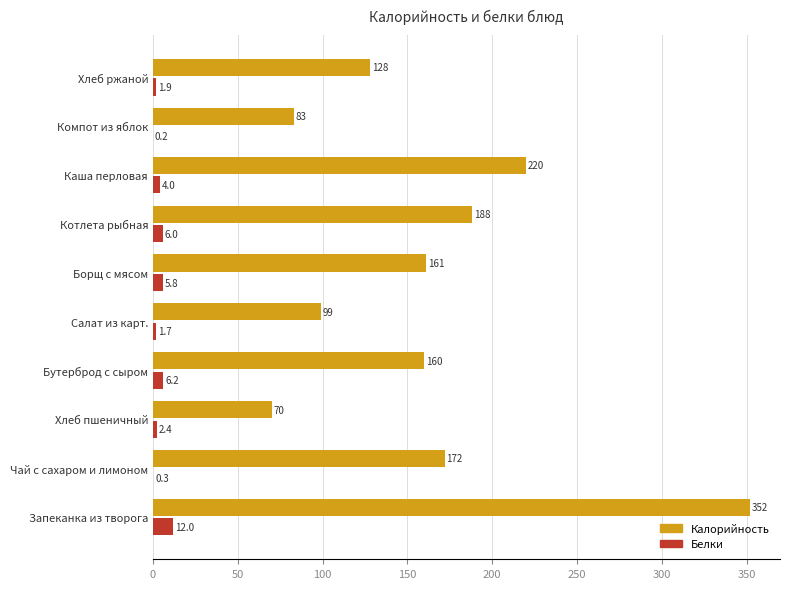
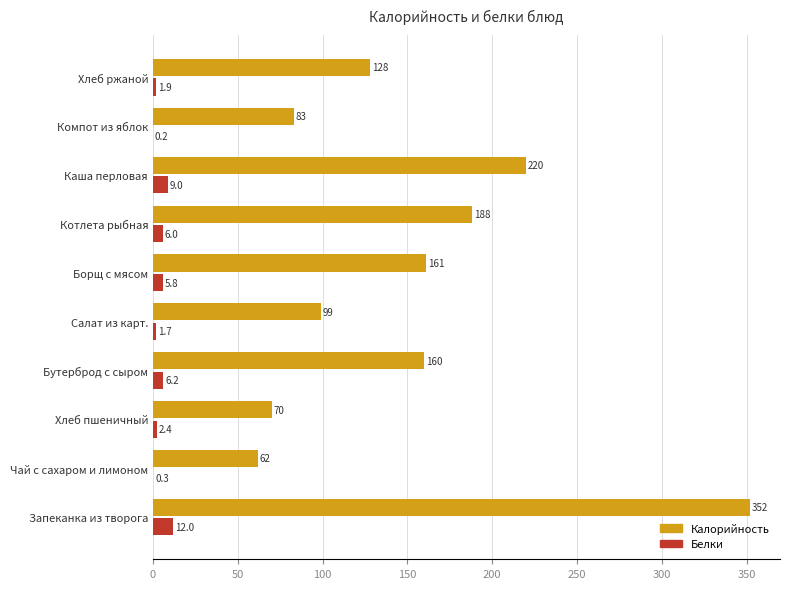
  {
    "Калорийность": {
      "Хлеб ржаной": 128,
      "Компот из яблок": 83,
      "Каша перловая": 220,
      "Котлета рыбная": 188,
      "Борщ с мясом": 161,
      "Салат из карт.": 99,
      "Бутерброд с сыром": 160,
      "Хлеб пшеничный": 70,
-     "Чай с сахаром и лимоном": 172,
+     "Чай с сахаром и лимоном": 62,
      "Запеканка из творога": 352
    },
    "Белки": {
      "Хлеб ржаной": 1.9,
      "Компот из яблок": 0.2,
-     "Каша перловая": 4.0,
+     "Каша перловая": 9.0,
      "Котлета рыбная": 6.0,
      "Борщ с мясом": 5.8,
      "Салат из карт.": 1.7,
      "Бутерброд с сыром": 6.2,
      "Хлеб пшеничный": 2.4,
      "Чай с сахаром и лимоном": 0.3,
      "Запеканка из творога": 12.0
    }
  }
